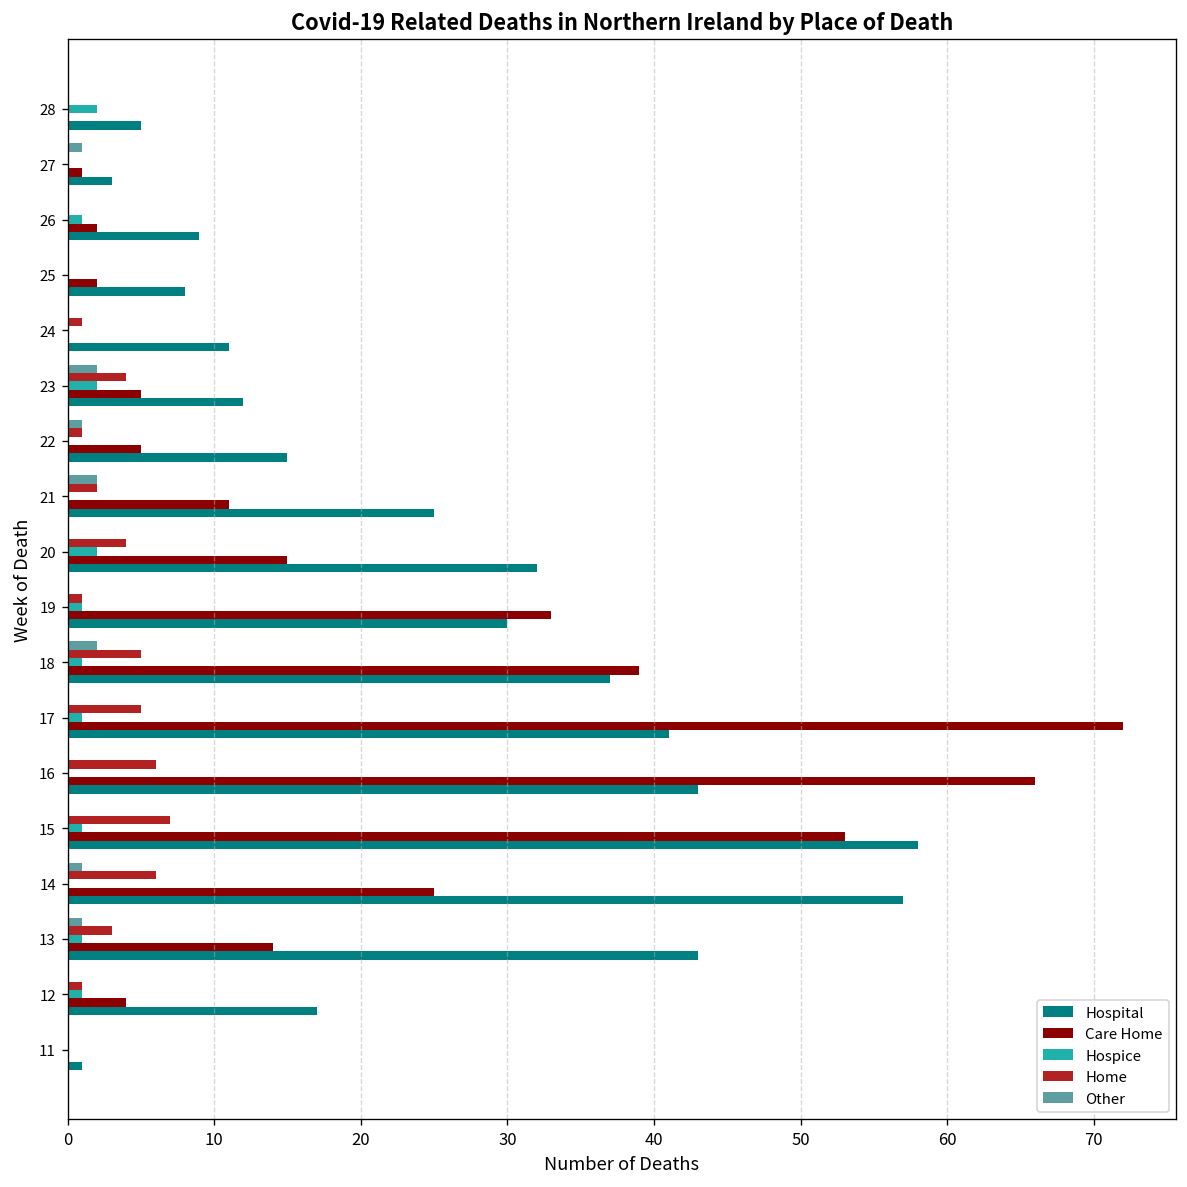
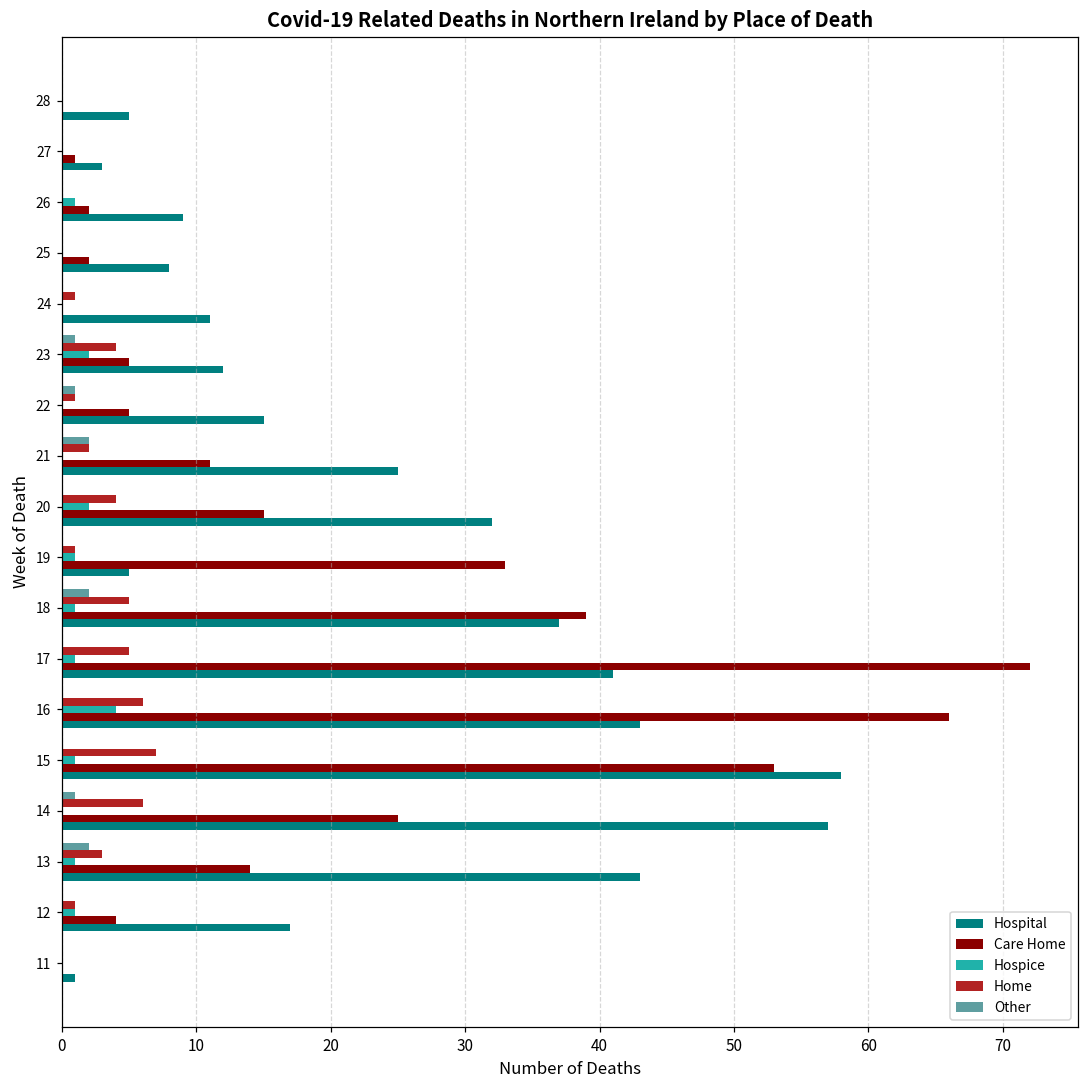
  {
    "Hospital": {
      "28": 5,
      "27": 3,
      "26": 9,
      "25": 8,
      "24": 11,
      "23": 12,
      "22": 15,
      "21": 25,
      "20": 32,
-     "19": 30,
+     "19": 5,
      "18": 37,
      "17": 41,
      "16": 43,
      "15": 58,
      "14": 57,
      "13": 43,
      "12": 17,
      "11": 1
    },
    "Care Home": {
      "28": 0,
      "27": 1,
      "26": 2,
      "25": 2,
      "24": 0,
      "23": 5,
      "22": 5,
      "21": 11,
      "20": 15,
      "19": 33,
      "18": 39,
      "17": 72,
      "16": 66,
      "15": 53,
      "14": 25,
      "13": 14,
      "12": 4,
      "11": 0
    },
    "Hospice": {
-     "28": 2,
+     "28": 0,
      "27": 0,
      "26": 1,
      "25": 0,
      "24": 0,
      "23": 2,
      "22": 0,
      "21": 0,
      "20": 2,
      "19": 1,
      "18": 1,
      "17": 1,
-     "16": 0,
+     "16": 4,
      "15": 1,
      "14": 0,
      "13": 1,
      "12": 1,
      "11": 0
    },
    "Home": {
      "28": 0,
      "27": 0,
      "26": 0,
      "25": 0,
      "24": 1,
      "23": 4,
      "22": 1,
      "21": 2,
      "20": 4,
      "19": 1,
      "18": 5,
      "17": 5,
      "16": 6,
      "15": 7,
      "14": 6,
      "13": 3,
      "12": 1,
      "11": 0
    },
    "Other": {
      "28": 0,
-     "27": 1,
+     "27": 0,
      "26": 0,
      "25": 0,
      "24": 0,
-     "23": 2,
+     "23": 1,
      "22": 1,
      "21": 2,
      "20": 0,
      "19": 0,
      "18": 2,
      "17": 0,
      "16": 0,
      "15": 0,
      "14": 1,
-     "13": 1,
+     "13": 2,
      "12": 0,
      "11": 0
    }
  }
